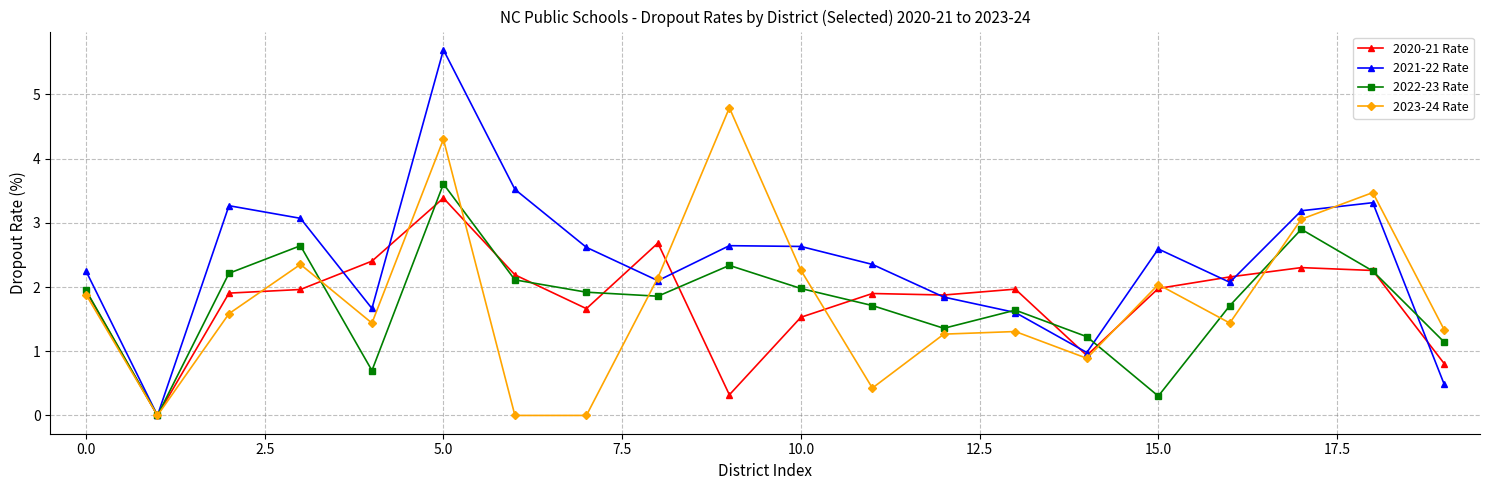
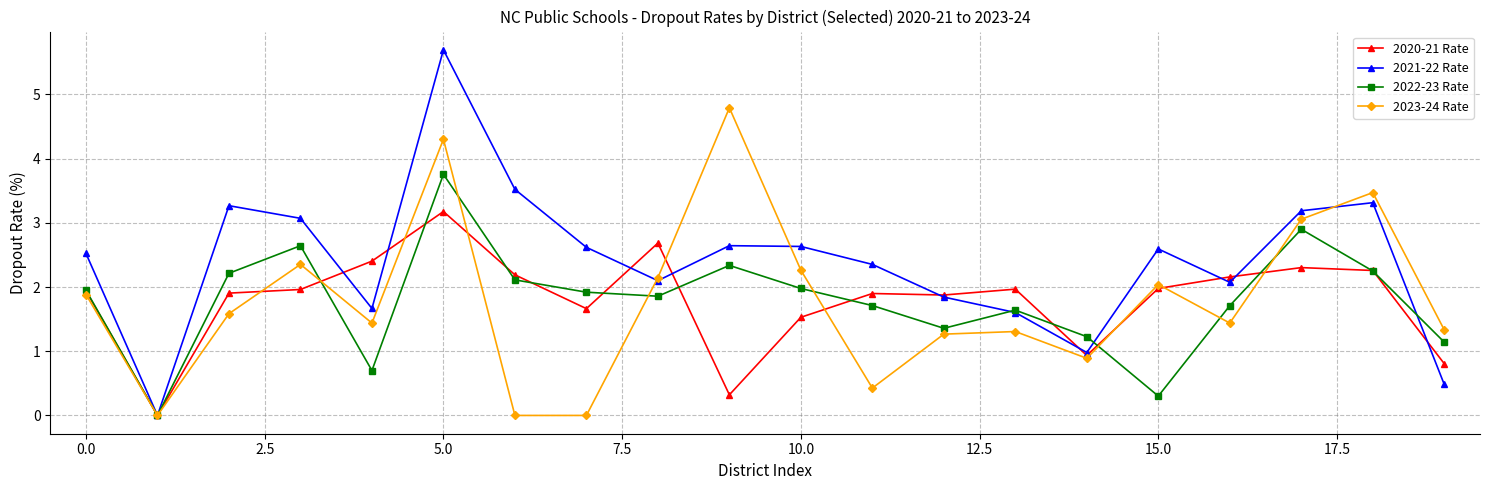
  {
    "2020-21 Rate": {
-     "5.0": 3.4,
+     "5.0": 3.2,
      "10.0": 1.5,
      "15.0": 2.0
    },
    "2021-22 Rate": {
-     "0.0": 2.2,
+     "0.0": 2.5,
      "5.0": 5.7,
      "10.0": 2.6,
      "15.0": 2.6
    },
    "2022-23 Rate": {
-     "5.0": 3.6,
+     "5.0": 3.8,
      "10.0": 2.0,
      "15.0": 0.3
    },
    "2023-24 Rate": {
      "0.0": 1.9,
      "5.0": 4.3,
      "10.0": 2.3,
      "15.0": 2.0
    }
  }
